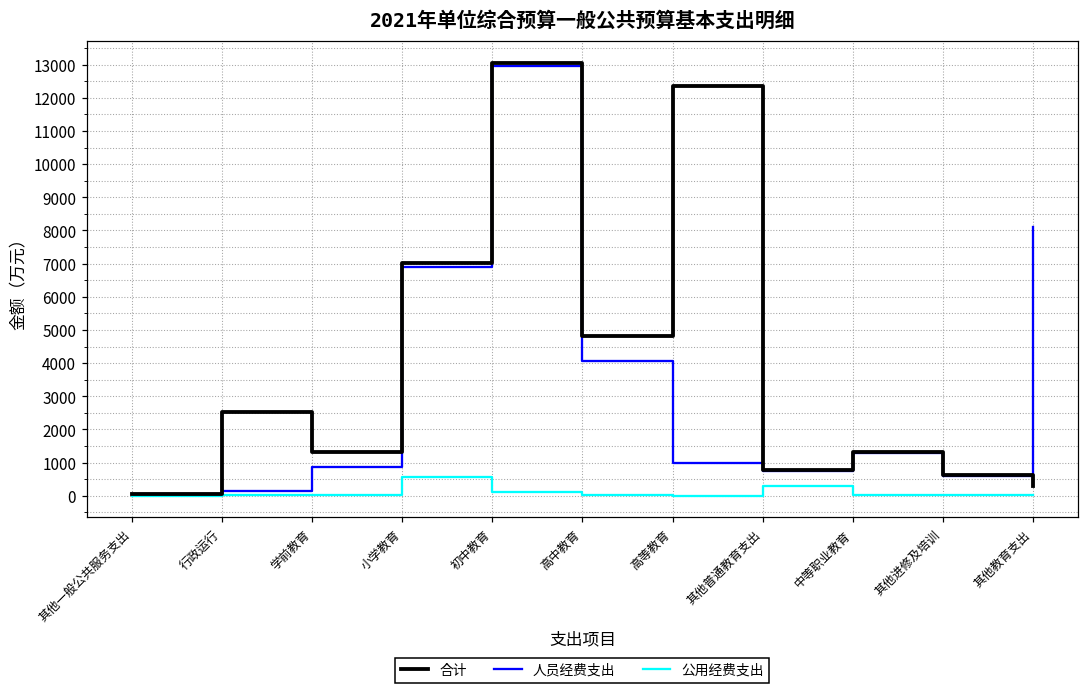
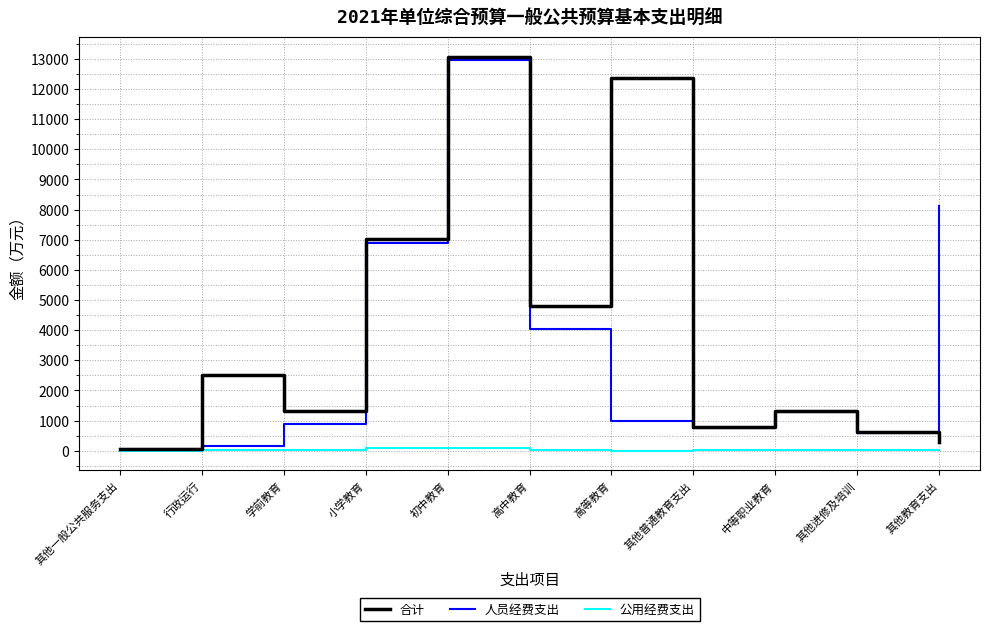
  {
    "合计": {
      "行政运行": 2500,
      "学前教育": 1300,
      "小学教育": 7000,
      "初中教育": 13100,
      "高中教育": 4800,
      "高等教育": 12300,
      "其他教育支出": 300
    },
    "人员经费支出": {
      "行政运行": 200,
      "学前教育": 900,
      "小学教育": 6900,
      "初中教育": 13000,
      "高中教育": 4100,
      "高等教育": 1000,
      "其他教育支出": 8100
    },
    "公用经费支出": {
      "行政运行": 0,
      "学前教育": 0,
-     "小学教育": 600,
+     "小学教育": 100,
      "初中教育": 100,
      "高中教育": 0,
      "高等教育": 0,
-     "其他普通教育支出": 300,
+     "其他普通教育支出": 0,
      "中等职业教育": 0,
      "其他进修及培训": 0,
      "其他教育支出": 0
    }
  }
